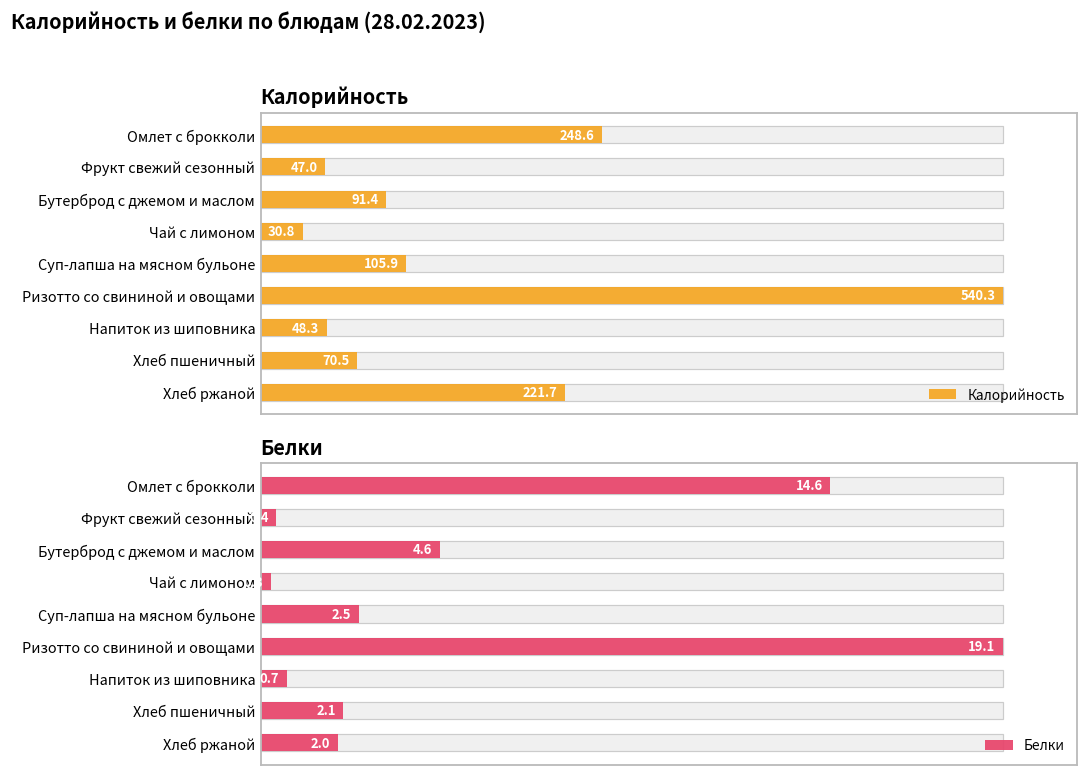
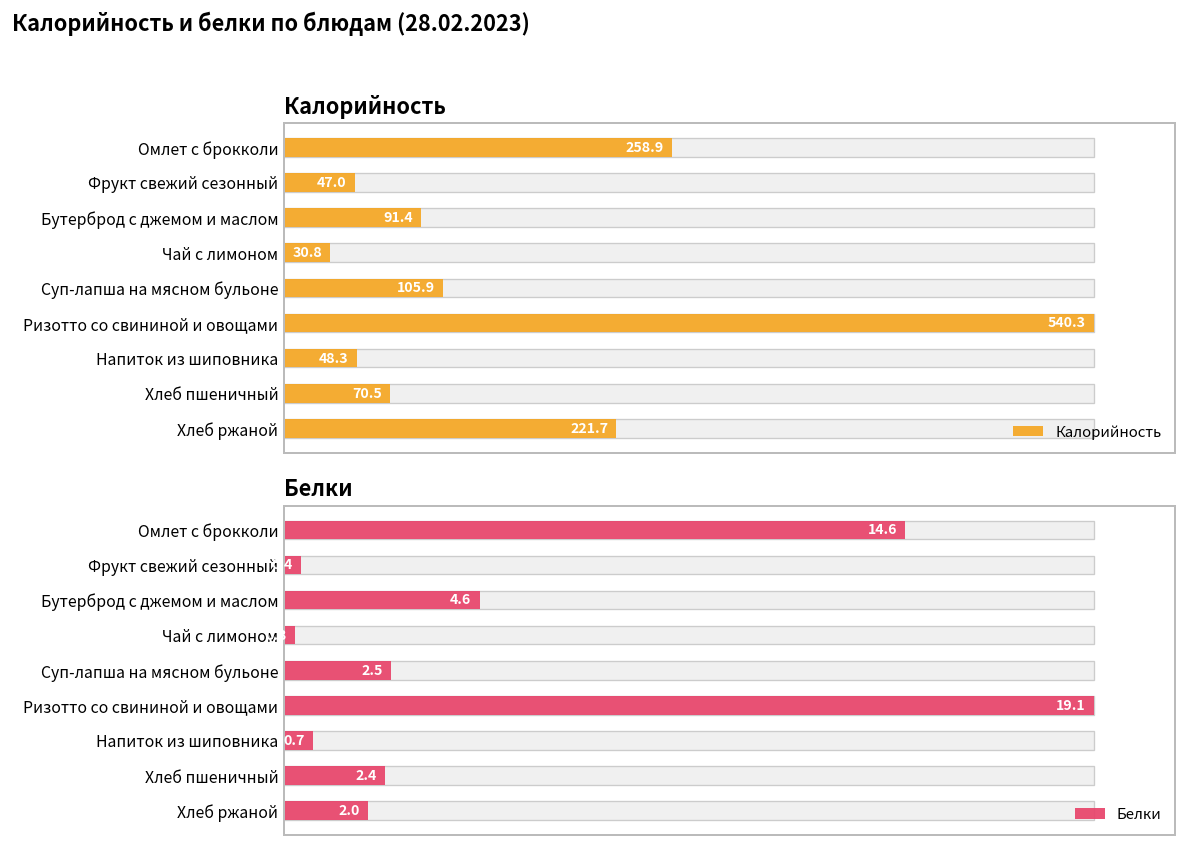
  {
    "Калорийность": {
      "Калорийность": {
-       "Омлет с брокколи": 248.6
+       "Омлет с брокколи": 258.9
      }
    },
    "Белки": {
      "Белки": {
-       "Хлеб пшеничный": 2.1
+       "Хлеб пшеничный": 2.4
      }
    }
  }
